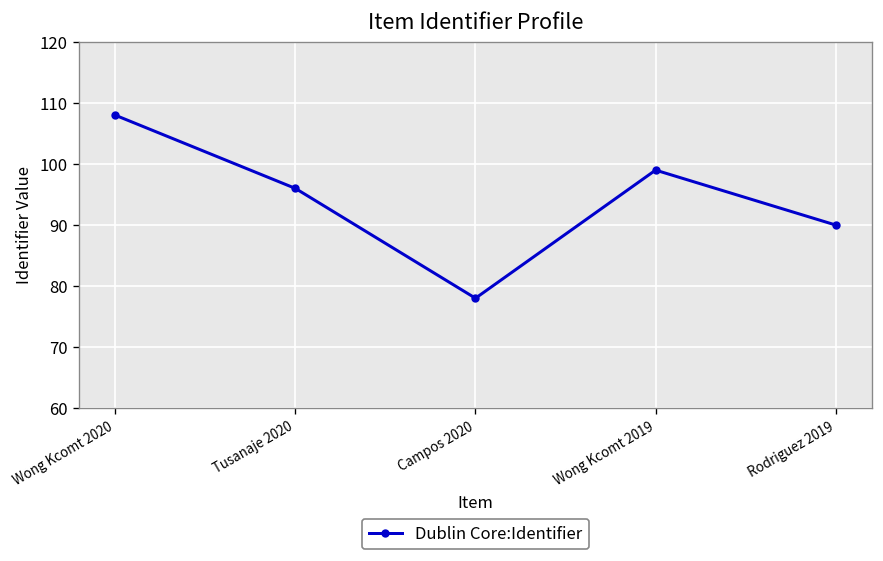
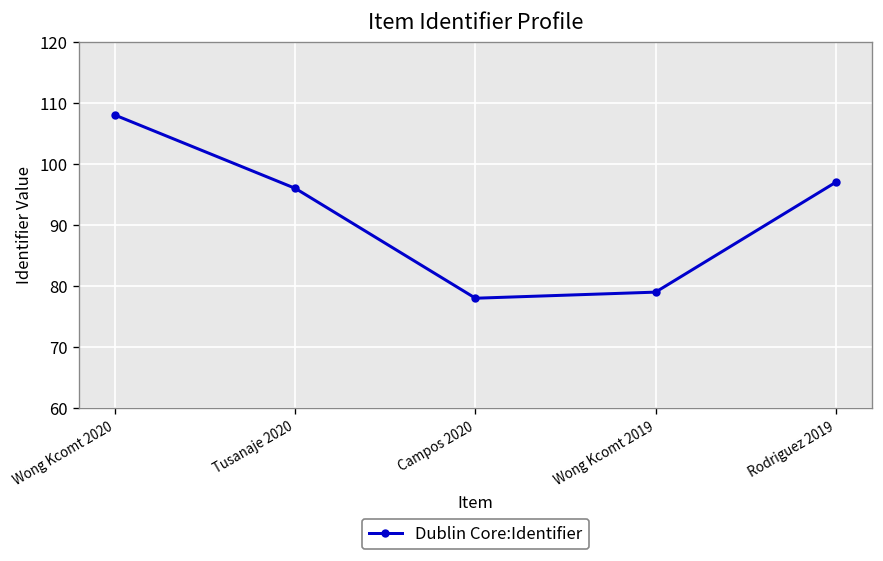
  {
    "Wong Kcomt 2020": 108,
    "Tusanaje 2020": 96,
    "Campos 2020": 78,
-   "Wong Kcomt 2019": 99,
-   "Rodriguez 2019": 90
+   "Wong Kcomt 2019": 79,
+   "Rodriguez 2019": 97
  }
